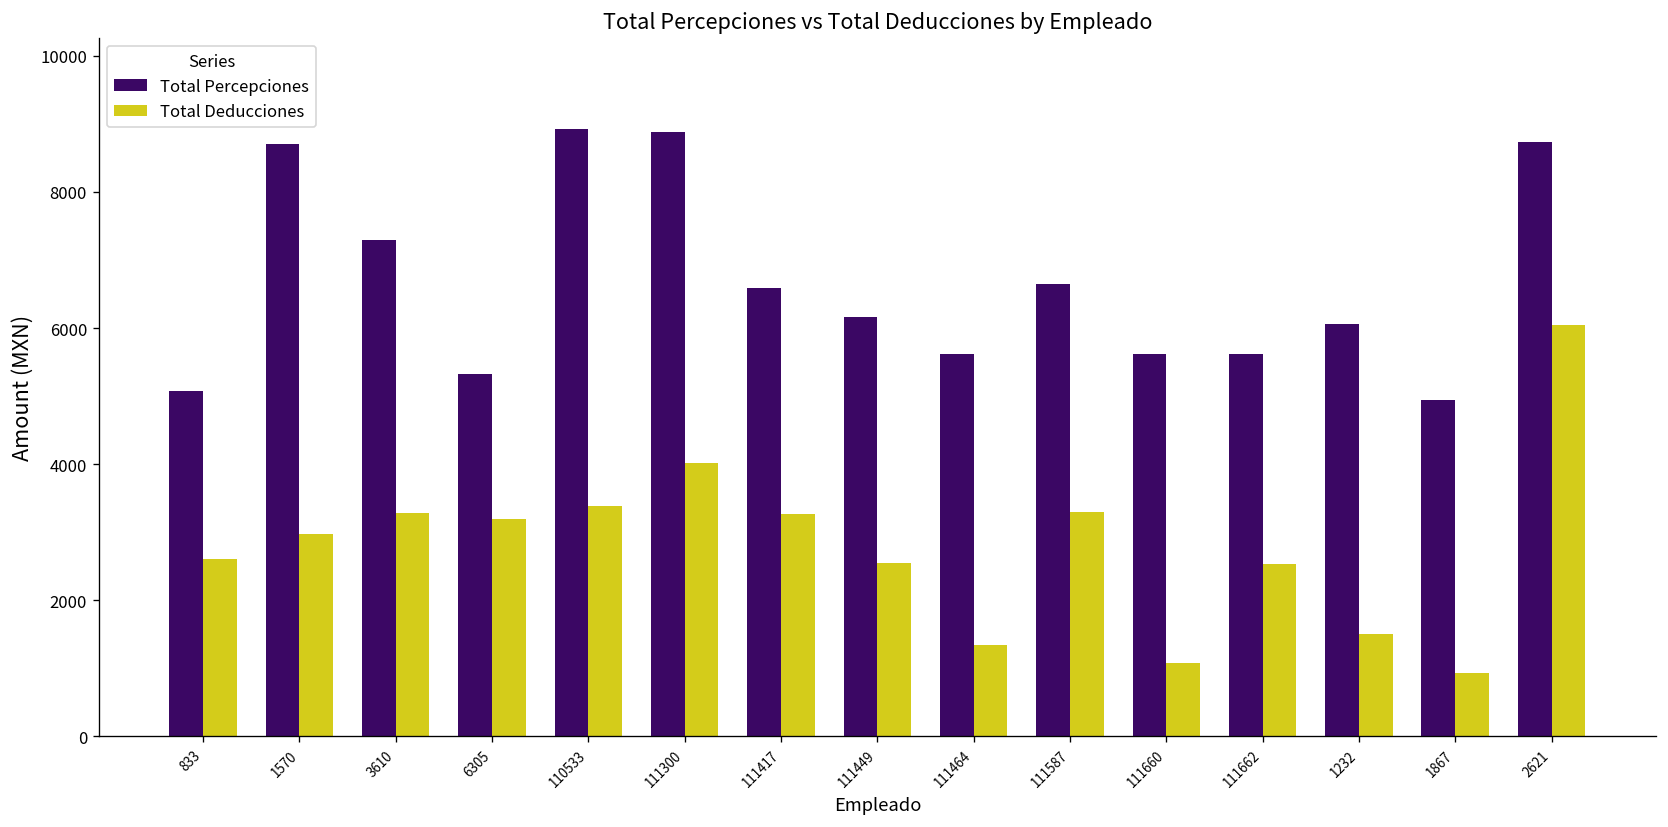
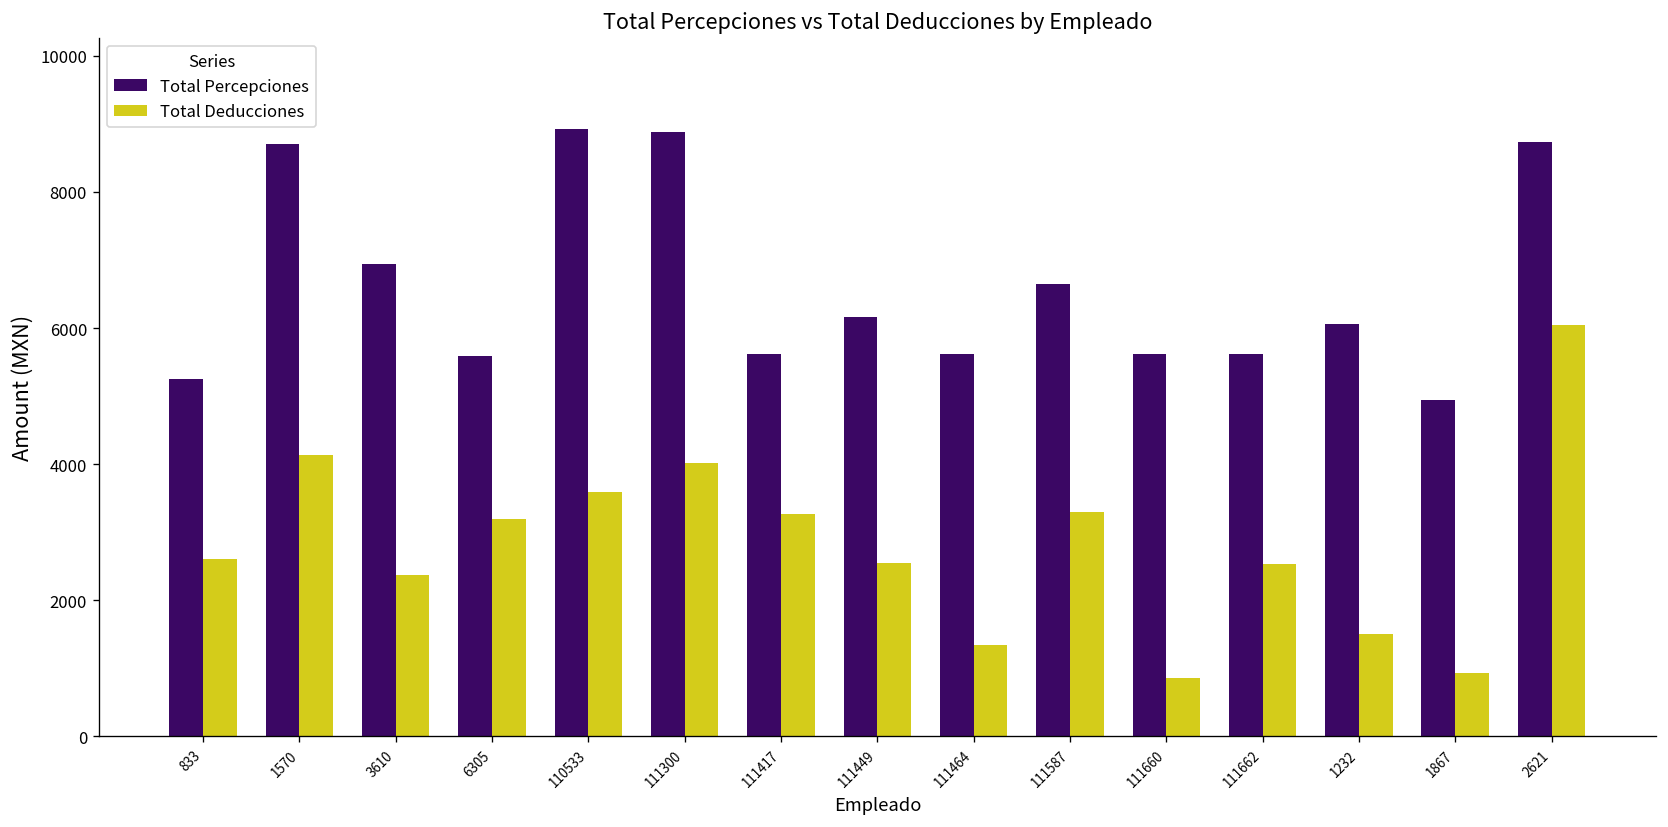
  {
    "Total Percepciones": {
-     "833": 5100,
+     "833": 5200,
      "1570": 8700,
-     "3610": 7300,
-     "6305": 5300,
+     "3610": 6900,
+     "6305": 5600,
      "110533": 8900,
      "111300": 8900,
-     "111417": 6600,
+     "111417": 5600,
      "111449": 6200,
      "111464": 5600,
      "111587": 6600,
      "111660": 5600,
      "111662": 5600,
      "1232": 6100,
      "1867": 4900,
      "2621": 8700
    },
    "Total Deducciones": {
      "833": 2600,
-     "1570": 3000,
-     "3610": 3300,
+     "1570": 4100,
+     "3610": 2400,
      "6305": 3200,
-     "110533": 3400,
+     "110533": 3600,
      "111300": 4000,
      "111417": 3300,
      "111449": 2600,
      "111464": 1300,
      "111587": 3300,
-     "111660": 1100,
+     "111660": 900,
      "111662": 2500,
      "1232": 1500,
      "1867": 900,
      "2621": 6100
    }
  }
